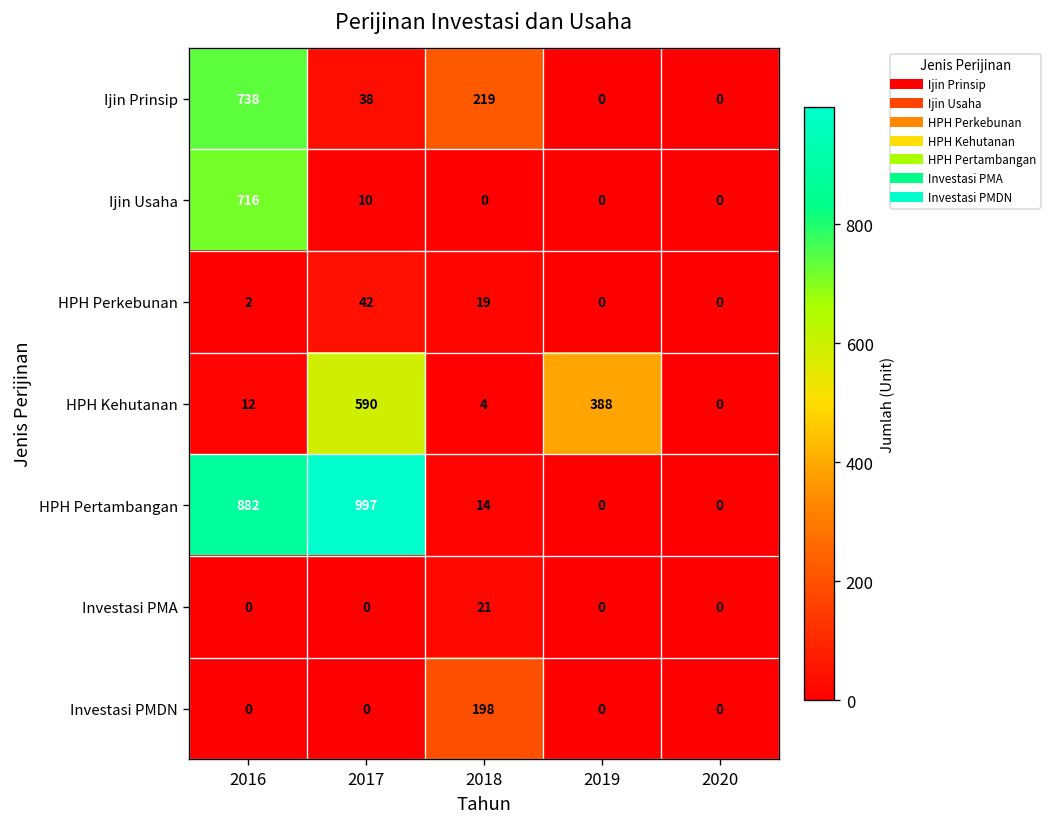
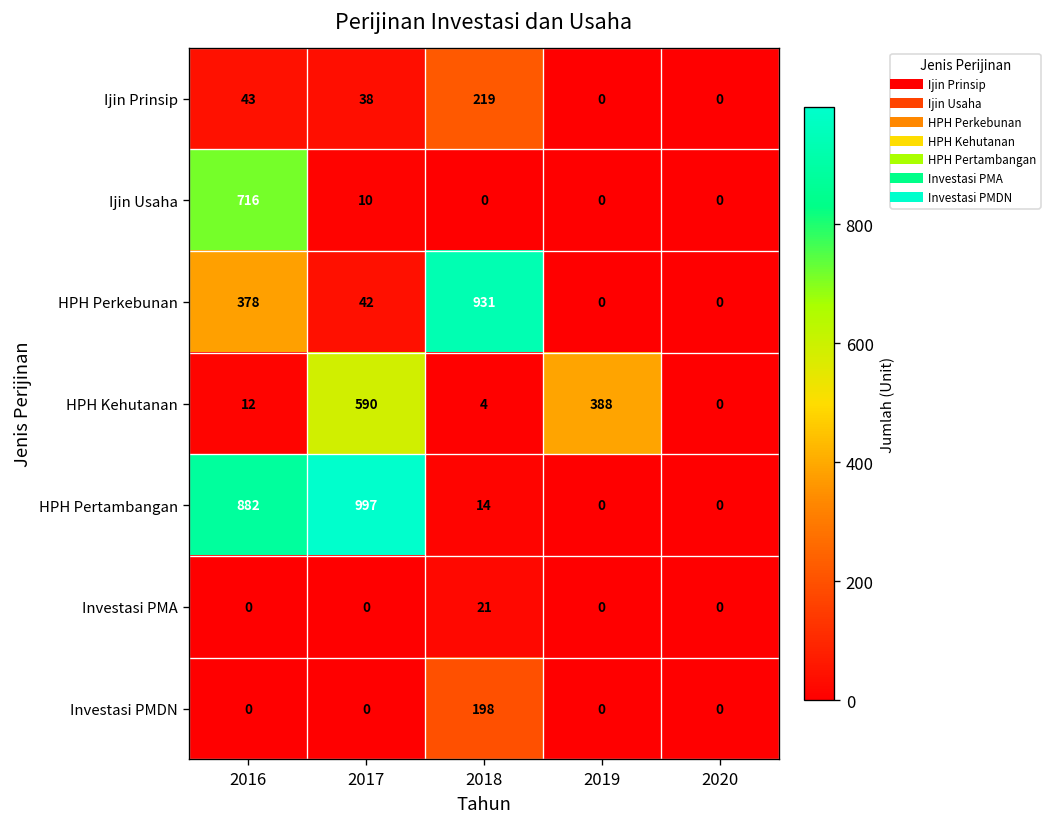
  {
    "Ijin Prinsip": {
-     "2016": 738,
+     "2016": 43,
      "2017": 38,
      "2018": 219,
      "2019": 0,
      "2020": 0
    },
    "Ijin Usaha": {
      "2016": 716,
      "2017": 10,
      "2018": 0,
      "2019": 0,
      "2020": 0
    },
    "HPH Perkebunan": {
-     "2016": 2,
+     "2016": 378,
      "2017": 42,
-     "2018": 19,
+     "2018": 931,
      "2019": 0,
      "2020": 0
    },
    "HPH Kehutanan": {
      "2016": 12,
      "2017": 590,
      "2018": 4,
      "2019": 388,
      "2020": 0
    },
    "HPH Pertambangan": {
      "2016": 882,
      "2017": 997,
      "2018": 14,
      "2019": 0,
      "2020": 0
    },
    "Investasi PMA": {
      "2016": 0,
      "2017": 0,
      "2018": 21,
      "2019": 0,
      "2020": 0
    },
    "Investasi PMDN": {
      "2016": 0,
      "2017": 0,
      "2018": 198,
      "2019": 0,
      "2020": 0
    }
  }
